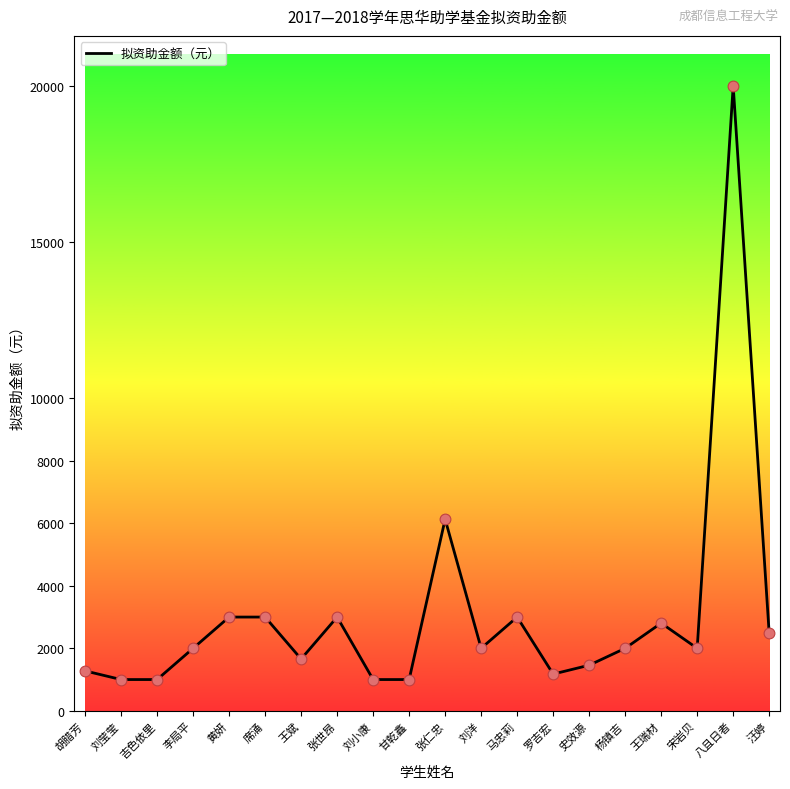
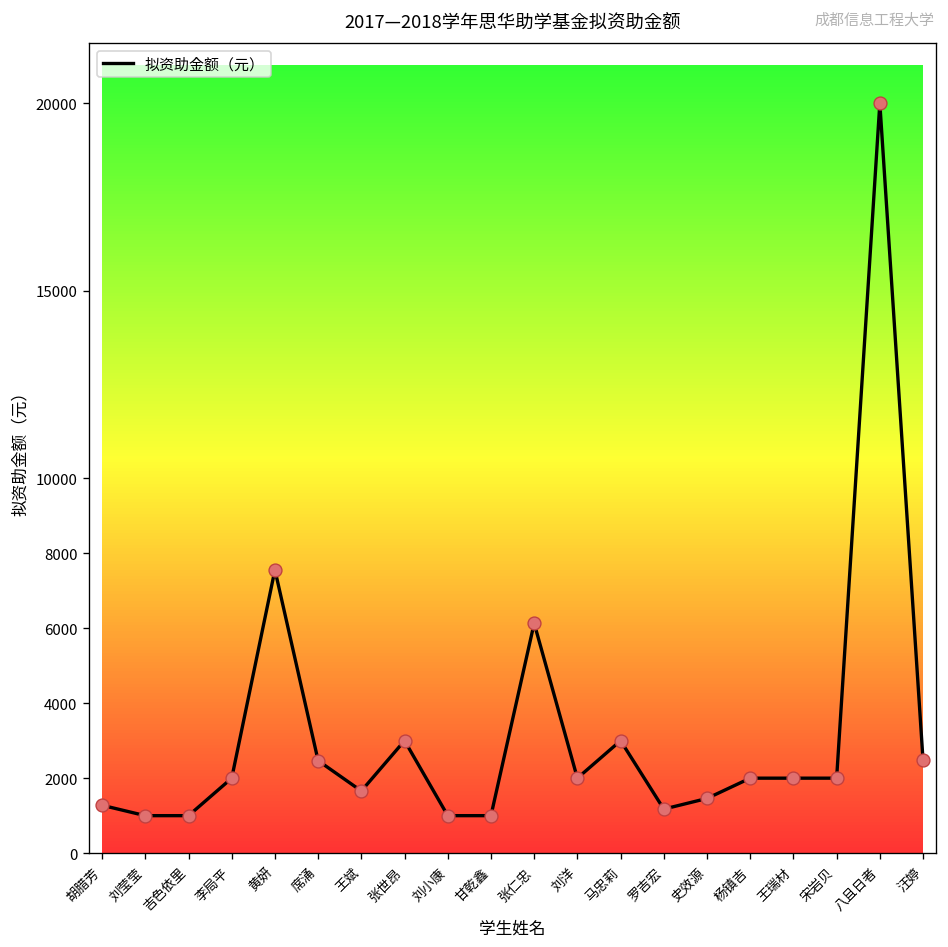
  {
    "胡腊芳": 1300,
    "刘莹莹": 1000,
    "吉色依里": 1000,
    "李局平": 2000,
-   "黄妍": 3000,
-   "席涌": 3000,
+   "黄妍": 7600,
+   "席涌": 2500,
    "王斌": 1700,
    "张世昂": 3000,
    "刘小康": 1000,
    "甘乾鑫": 1000,
    "张仁忠": 6100,
    "刘洋": 2000,
    "马忠莉": 3000,
    "罗吉宏": 1200,
    "史效源": 1500,
    "杨镇吉": 2000,
-   "王瑞材": 2800,
+   "王瑞材": 2000,
    "宋岩贝": 2000,
    "八且日者": 20000,
    "汪婷": 2500
  }
